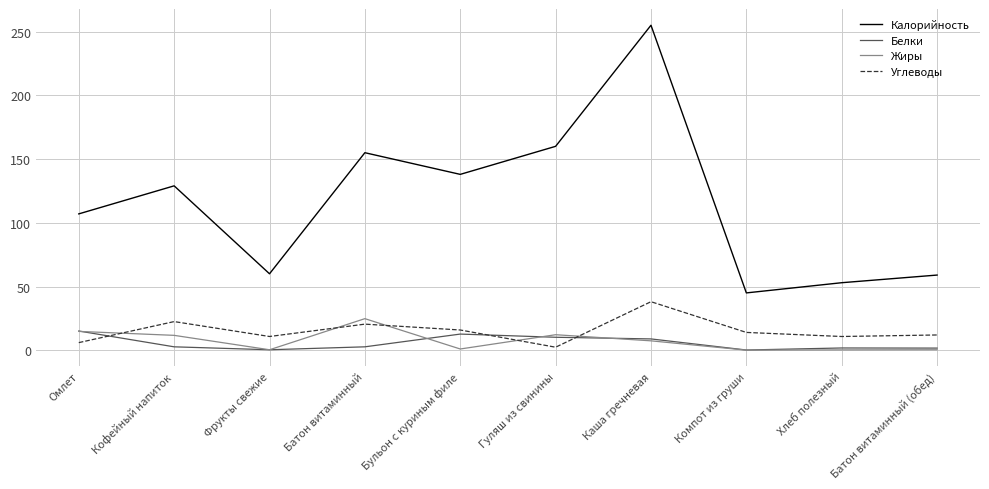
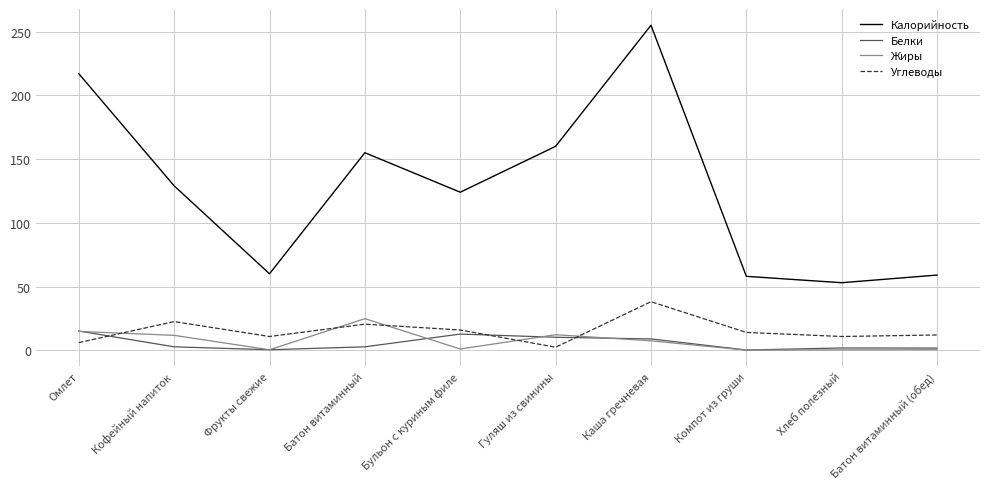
  {
    "Калорийность": {
-     "Омлет": 107,
+     "Омлет": 217,
      "Кофейный напиток": 129,
      "Фрукты свежие": 60,
      "Батон витаминный": 155,
-     "Бульон с куриным филе": 138,
+     "Бульон с куриным филе": 124,
      "Гуляш из свинины": 160,
      "Каша гречневая": 255,
-     "Компот из груши": 45,
+     "Компот из груши": 58,
      "Хлеб полезный": 53,
      "Батон витаминный (обед)": 59
    },
    "Жиры": {
      "Кофейный напиток": 12,
      "Батон витаминный": 25,
      "Бульон с куриным филе": 1,
      "Гуляш из свинины": 12
    }
  }
